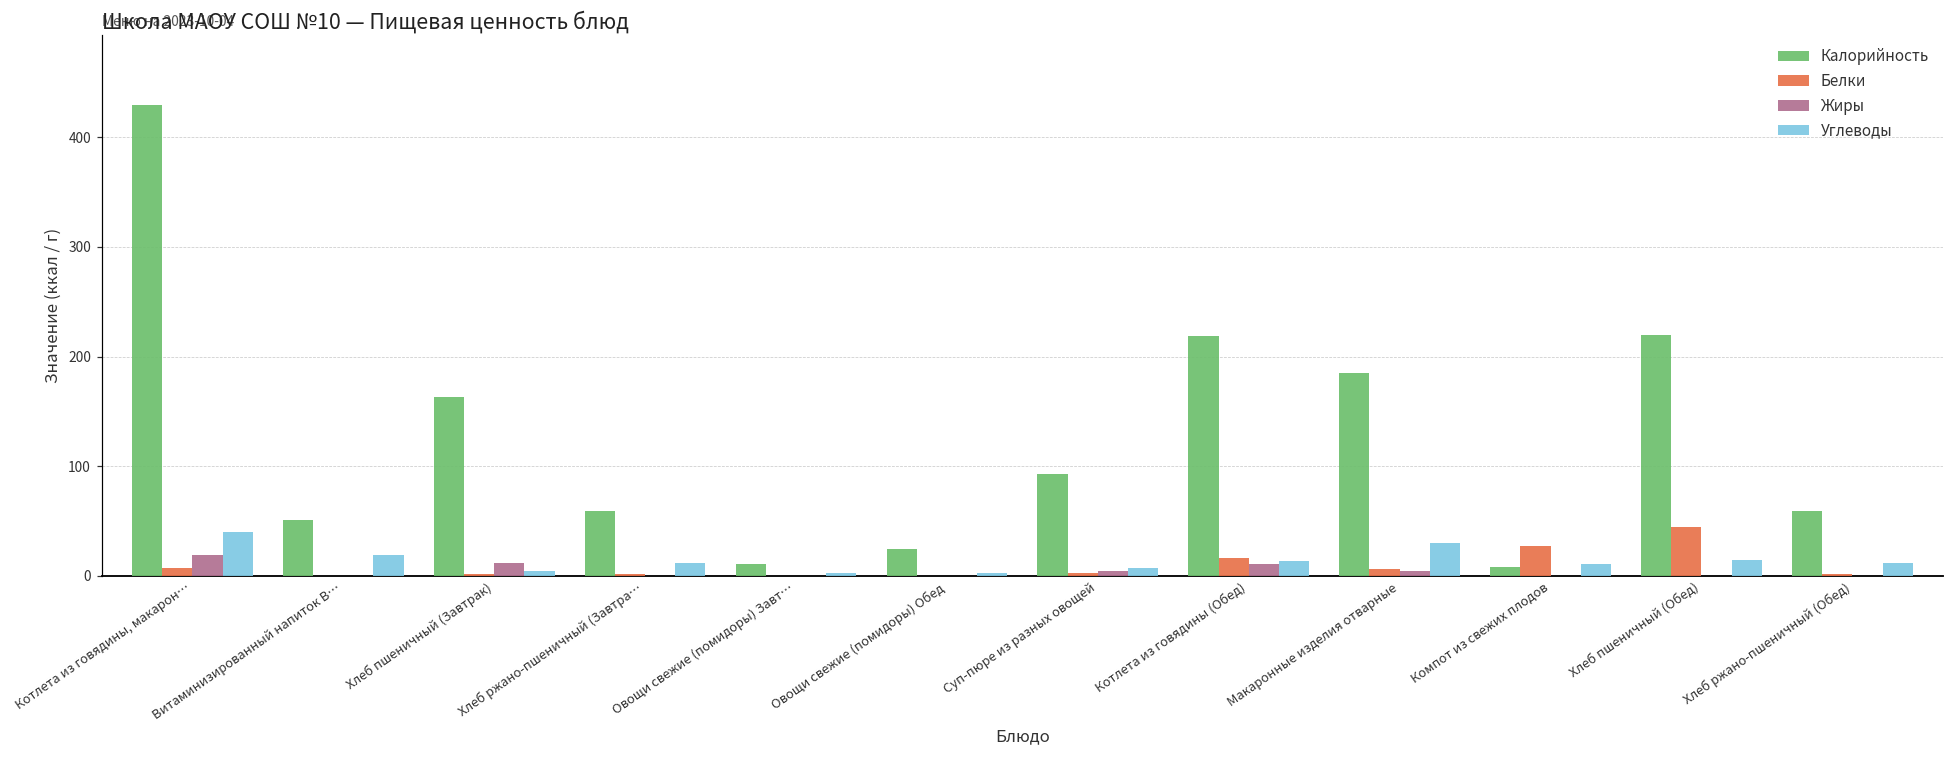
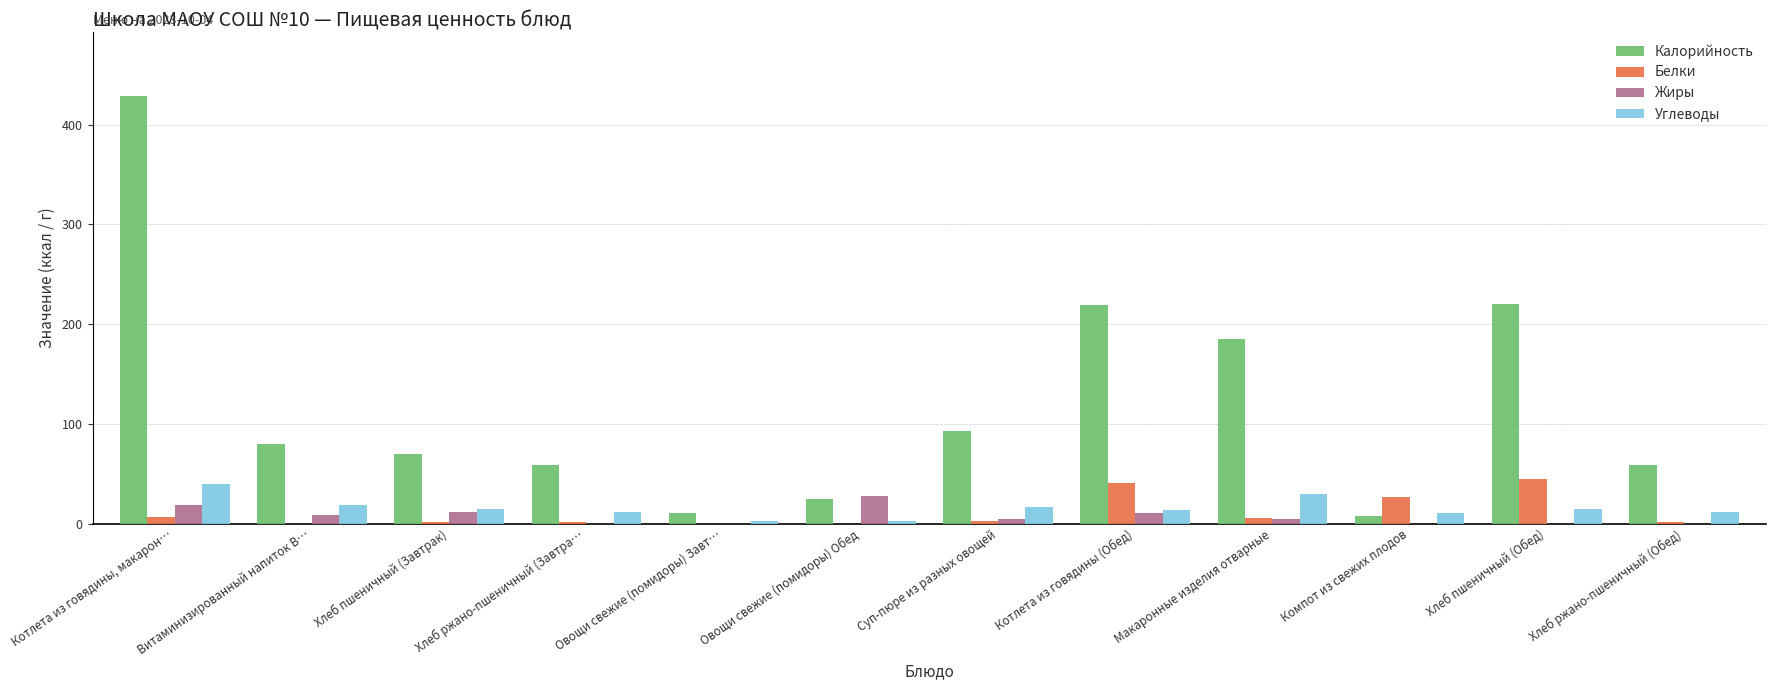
  {
    "Калорийность": {
      "Котлета из говядины, макарон…": 430,
-     "Витаминизированный напиток В…": 50,
-     "Хлеб пшеничный (Завтрак)": 160,
+     "Витаминизированный напиток В…": 80,
+     "Хлеб пшеничный (Завтрак)": 70,
      "Хлеб ржано-пшеничный (Завтра…": 60,
      "Овощи свежие (помидоры) Завт…": 10,
      "Овощи свежие (помидоры) Обед": 30,
      "Суп-пюре из разных овощей": 90,
      "Котлета из говядины (Обед)": 220,
      "Макаронные изделия отварные": 190,
      "Компот из свежих плодов": 10,
      "Хлеб пшеничный (Обед)": 220,
      "Хлеб ржано-пшеничный (Обед)": 60
    },
    "Белки": {
      "Котлета из говядины, макарон…": 10,
      "Витаминизированный напиток В…": 0,
      "Овощи свежие (помидоры) Завт…": 0,
      "Овощи свежие (помидоры) Обед": 0,
      "Суп-пюре из разных овощей": 0,
-     "Котлета из говядины (Обед)": 20,
+     "Котлета из говядины (Обед)": 40,
      "Макаронные изделия отварные": 10,
      "Компот из свежих плодов": 30,
      "Хлеб пшеничный (Обед)": 50
    },
    "Жиры": {
      "Котлета из говядины, макарон…": 20,
-     "Витаминизированный напиток В…": 0,
+     "Витаминизированный напиток В…": 10,
      "Хлеб пшеничный (Завтрак)": 10,
      "Хлеб ржано-пшеничный (Завтра…": 0,
      "Овощи свежие (помидоры) Завт…": 0,
-     "Овощи свежие (помидоры) Обед": 0,
+     "Овощи свежие (помидоры) Обед": 30,
      "Суп-пюре из разных овощей": 10,
      "Котлета из говядины (Обед)": 10,
      "Макаронные изделия отварные": 10,
      "Компот из свежих плодов": 0,
      "Хлеб пшеничный (Обед)": 0,
      "Хлеб ржано-пшеничный (Обед)": 0
    },
    "Углеводы": {
      "Котлета из говядины, макарон…": 40,
      "Витаминизированный напиток В…": 20,
-     "Хлеб пшеничный (Завтрак)": 10,
+     "Хлеб пшеничный (Завтрак)": 20,
      "Хлеб ржано-пшеничный (Завтра…": 10,
      "Овощи свежие (помидоры) Завт…": 0,
      "Овощи свежие (помидоры) Обед": 0,
-     "Суп-пюре из разных овощей": 10,
+     "Суп-пюре из разных овощей": 20,
      "Котлета из говядины (Обед)": 10,
      "Макаронные изделия отварные": 30,
      "Компот из свежих плодов": 10,
      "Хлеб пшеничный (Обед)": 20,
      "Хлеб ржано-пшеничный (Обед)": 10
    }
  }
